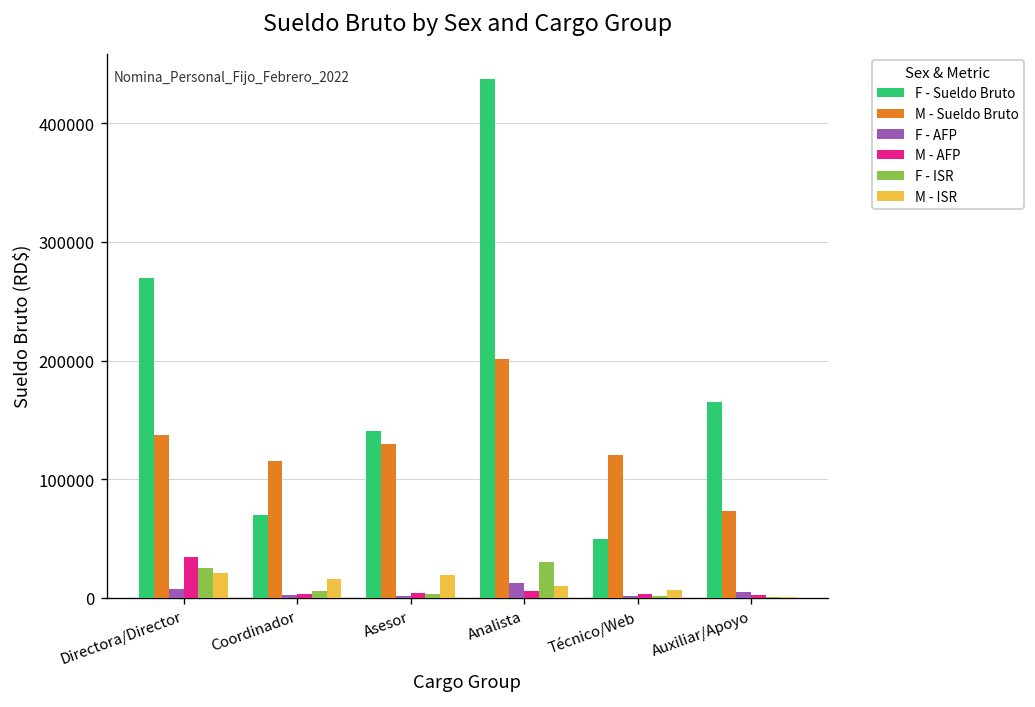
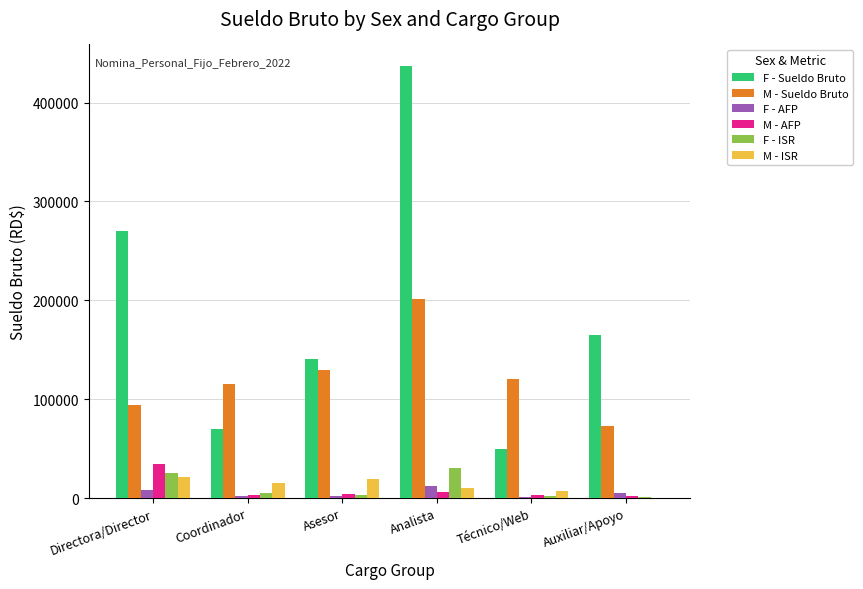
  {
    "F - Sueldo Bruto": {
      "Directora/Director": 270000,
      "Coordinador": 70000,
      "Asesor": 140000,
      "Analista": 440000,
      "Técnico/Web": 50000,
      "Auxiliar/Apoyo": 170000
    },
    "M - Sueldo Bruto": {
-     "Directora/Director": 140000,
+     "Directora/Director": 90000,
      "Coordinador": 120000,
      "Asesor": 130000,
      "Analista": 200000,
      "Técnico/Web": 120000,
      "Auxiliar/Apoyo": 70000
    },
    "F - AFP": {
      "Directora/Director": 10000,
      "Analista": 10000,
      "Auxiliar/Apoyo": 0
    },
    "M - AFP": {
      "Directora/Director": 30000,
      "Coordinador": 0,
      "Asesor": 0,
      "Analista": 10000,
      "Técnico/Web": 0
    },
    "F - ISR": {
      "Directora/Director": 30000,
      "Coordinador": 10000,
      "Asesor": 0,
      "Analista": 30000
    },
    "M - ISR": {
      "Directora/Director": 20000,
      "Coordinador": 20000,
      "Asesor": 20000,
      "Analista": 10000,
      "Técnico/Web": 10000
    }
  }
